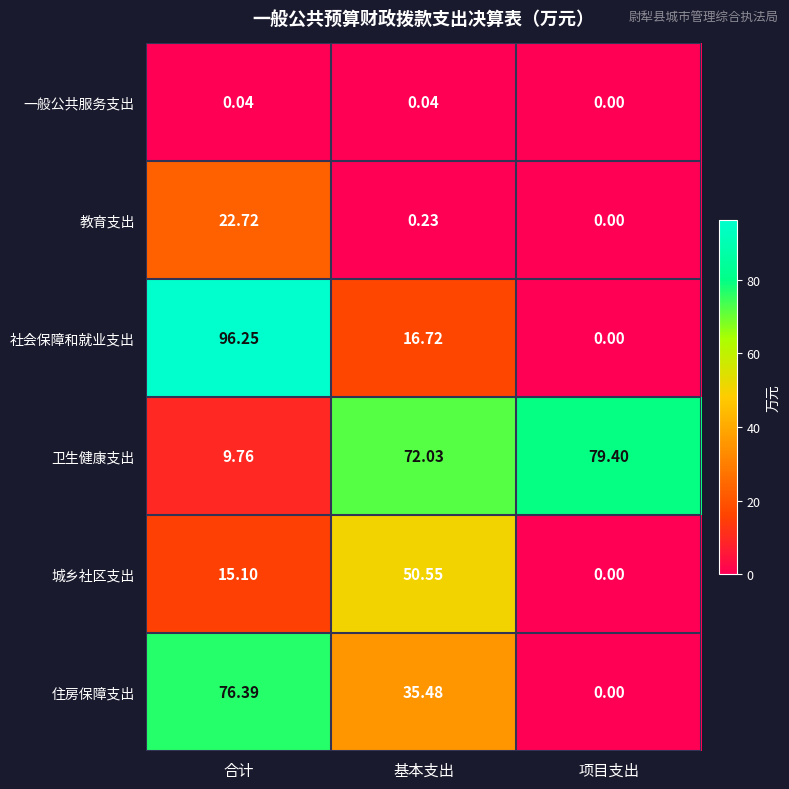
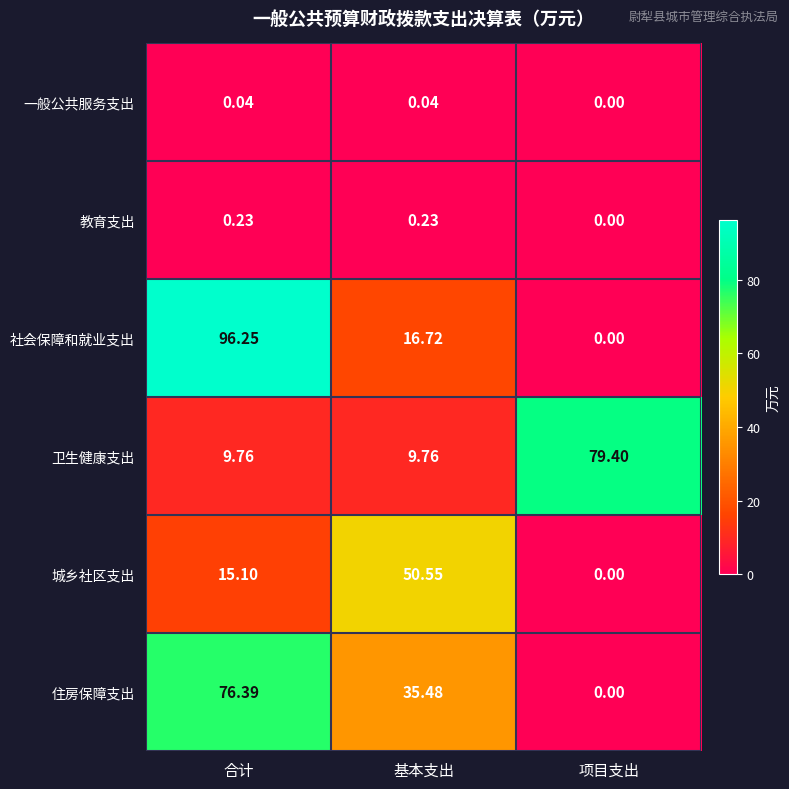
  {
    "一般公共服务支出": {
      "合计": 0.04,
      "基本支出": 0.04,
      "项目支出": 0.00
    },
    "教育支出": {
-     "合计": 22.72,
+     "合计": 0.23,
      "基本支出": 0.23,
      "项目支出": 0.00
    },
    "社会保障和就业支出": {
      "合计": 96.25,
      "基本支出": 16.72,
      "项目支出": 0.00
    },
    "卫生健康支出": {
      "合计": 9.76,
-     "基本支出": 72.03,
+     "基本支出": 9.76,
      "项目支出": 79.40
    },
    "城乡社区支出": {
      "合计": 15.10,
      "基本支出": 50.55,
      "项目支出": 0.00
    },
    "住房保障支出": {
      "合计": 76.39,
      "基本支出": 35.48,
      "项目支出": 0.00
    }
  }
